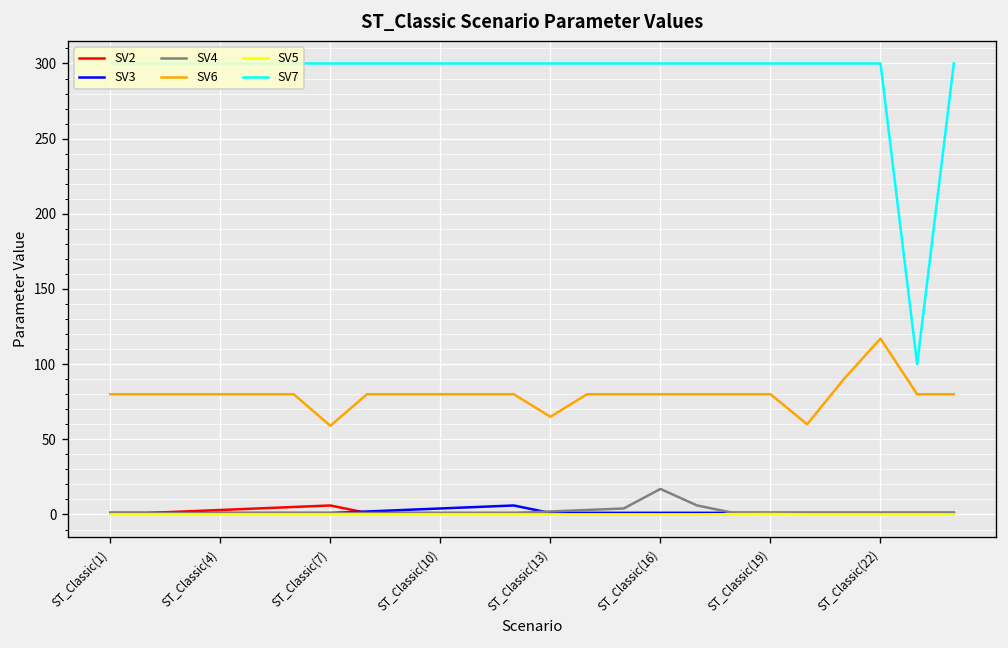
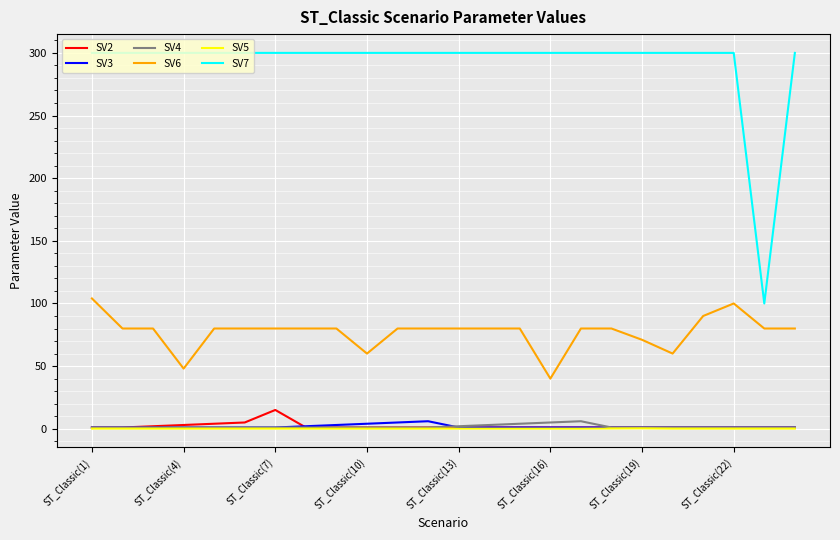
  {
    "SV2": {
-     "ST_Classic(7)": 6
+     "ST_Classic(7)": 15
    },
    "SV3": {
      "ST_Classic(10)": 4
    },
    "SV4": {
-     "ST_Classic(16)": 17
+     "ST_Classic(16)": 5
    },
    "SV6": {
-     "ST_Classic(1)": 80,
-     "ST_Classic(4)": 80,
-     "ST_Classic(7)": 59,
-     "ST_Classic(10)": 80,
-     "ST_Classic(13)": 65,
-     "ST_Classic(16)": 80,
-     "ST_Classic(19)": 80,
-     "ST_Classic(22)": 117
+     "ST_Classic(1)": 104,
+     "ST_Classic(4)": 48,
+     "ST_Classic(7)": 80,
+     "ST_Classic(10)": 60,
+     "ST_Classic(13)": 80,
+     "ST_Classic(16)": 40,
+     "ST_Classic(19)": 71,
+     "ST_Classic(22)": 100
    },
    "SV7": {
      "ST_Classic(7)": 300,
      "ST_Classic(10)": 300,
      "ST_Classic(13)": 300,
      "ST_Classic(16)": 300,
      "ST_Classic(19)": 300,
      "ST_Classic(22)": 300
    }
  }
